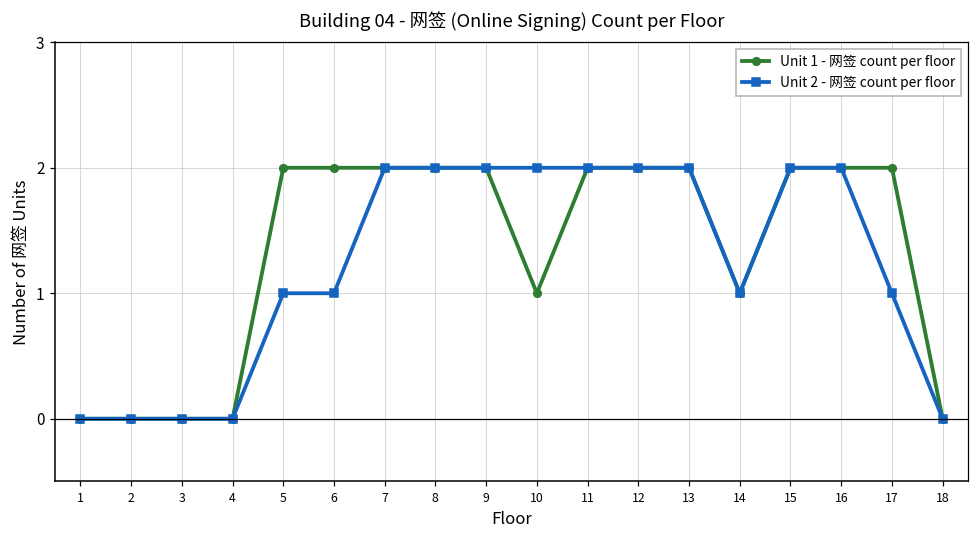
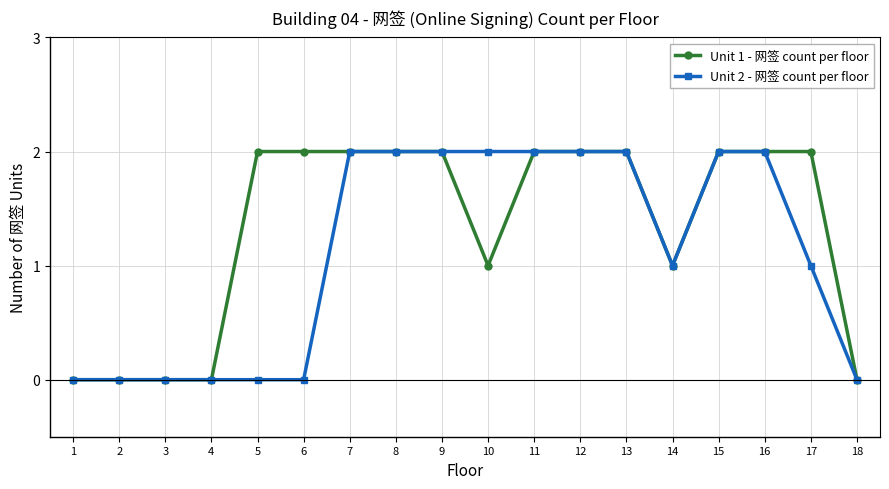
  {
    "Unit 1 - 网签 count per floor": {
      "5": 2,
      "6": 2,
      "10": 1,
      "17": 2
    },
    "Unit 2 - 网签 count per floor": {
-     "5": 1,
-     "6": 1,
+     "5": 0,
+     "6": 0,
      "10": 2,
      "17": 1
    }
  }
